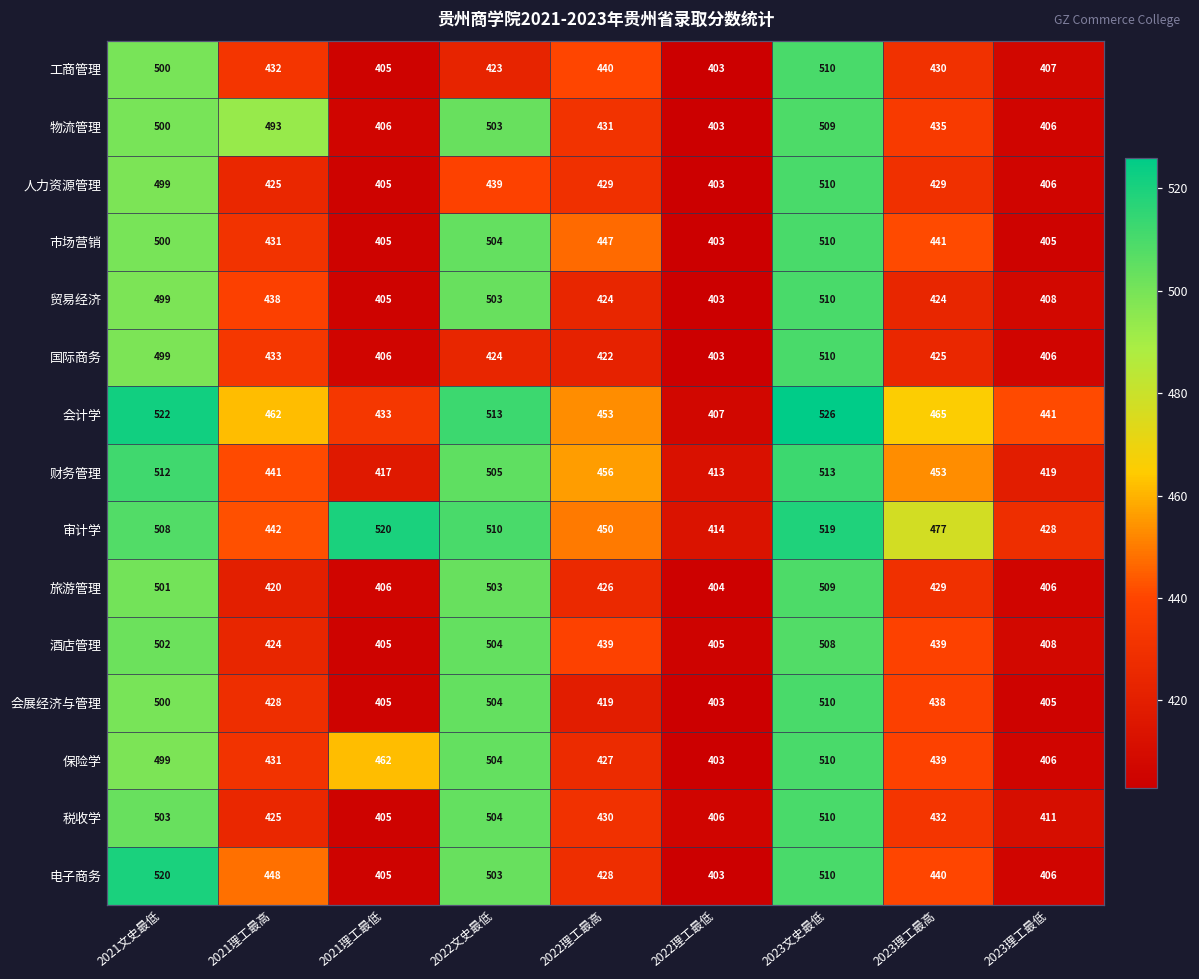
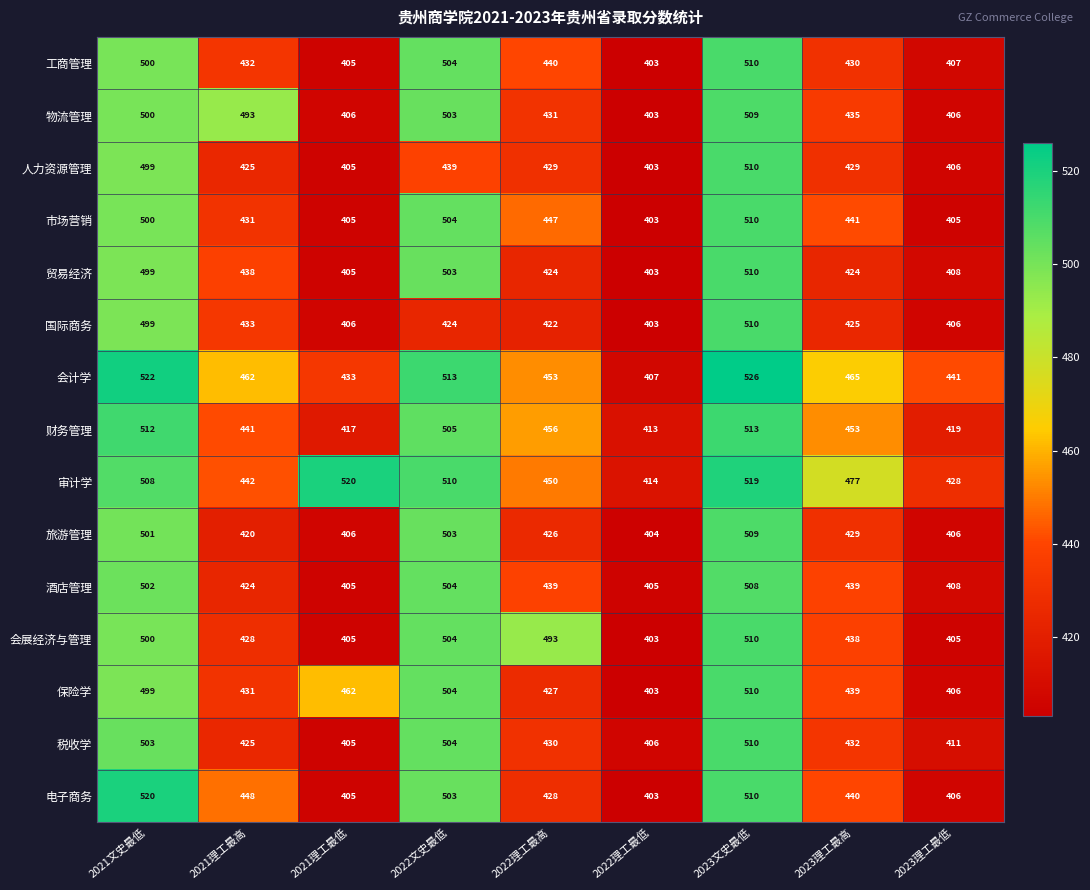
  {
    "工商管理": {
      "2021文史最低": 500,
      "2021理工最高": 432,
      "2021理工最低": 405,
-     "2022文史最低": 423,
+     "2022文史最低": 504,
      "2022理工最高": 440,
      "2022理工最低": 403,
      "2023文史最低": 510,
      "2023理工最高": 430,
      "2023理工最低": 407
    },
    "物流管理": {
      "2021文史最低": 500,
      "2021理工最高": 493,
      "2021理工最低": 406,
      "2022文史最低": 503,
      "2022理工最高": 431,
      "2022理工最低": 403,
      "2023文史最低": 509,
      "2023理工最高": 435,
      "2023理工最低": 406
    },
    "人力资源管理": {
      "2021文史最低": 499,
      "2021理工最高": 425,
      "2021理工最低": 405,
      "2022文史最低": 439,
      "2022理工最高": 429,
      "2022理工最低": 403,
      "2023文史最低": 510,
      "2023理工最高": 429,
      "2023理工最低": 406
    },
    "市场营销": {
      "2021文史最低": 500,
      "2021理工最高": 431,
      "2021理工最低": 405,
      "2022文史最低": 504,
      "2022理工最高": 447,
      "2022理工最低": 403,
      "2023文史最低": 510,
      "2023理工最高": 441,
      "2023理工最低": 405
    },
    "贸易经济": {
      "2021文史最低": 499,
      "2021理工最高": 438,
      "2021理工最低": 405,
      "2022文史最低": 503,
      "2022理工最高": 424,
      "2022理工最低": 403,
      "2023文史最低": 510,
      "2023理工最高": 424,
      "2023理工最低": 408
    },
    "国际商务": {
      "2021文史最低": 499,
      "2021理工最高": 433,
      "2021理工最低": 406,
      "2022文史最低": 424,
      "2022理工最高": 422,
      "2022理工最低": 403,
      "2023文史最低": 510,
      "2023理工最高": 425,
      "2023理工最低": 406
    },
    "会计学": {
      "2021文史最低": 522,
      "2021理工最高": 462,
      "2021理工最低": 433,
      "2022文史最低": 513,
      "2022理工最高": 453,
      "2022理工最低": 407,
      "2023文史最低": 526,
      "2023理工最高": 465,
      "2023理工最低": 441
    },
    "财务管理": {
      "2021文史最低": 512,
      "2021理工最高": 441,
      "2021理工最低": 417,
      "2022文史最低": 505,
      "2022理工最高": 456,
      "2022理工最低": 413,
      "2023文史最低": 513,
      "2023理工最高": 453,
      "2023理工最低": 419
    },
    "审计学": {
      "2021文史最低": 508,
      "2021理工最高": 442,
      "2021理工最低": 520,
      "2022文史最低": 510,
      "2022理工最高": 450,
      "2022理工最低": 414,
      "2023文史最低": 519,
      "2023理工最高": 477,
      "2023理工最低": 428
    },
    "旅游管理": {
      "2021文史最低": 501,
      "2021理工最高": 420,
      "2021理工最低": 406,
      "2022文史最低": 503,
      "2022理工最高": 426,
      "2022理工最低": 404,
      "2023文史最低": 509,
      "2023理工最高": 429,
      "2023理工最低": 406
    },
    "酒店管理": {
      "2021文史最低": 502,
      "2021理工最高": 424,
      "2021理工最低": 405,
      "2022文史最低": 504,
      "2022理工最高": 439,
      "2022理工最低": 405,
      "2023文史最低": 508,
      "2023理工最高": 439,
      "2023理工最低": 408
    },
    "会展经济与管理": {
      "2021文史最低": 500,
      "2021理工最高": 428,
      "2021理工最低": 405,
      "2022文史最低": 504,
-     "2022理工最高": 419,
+     "2022理工最高": 493,
      "2022理工最低": 403,
      "2023文史最低": 510,
      "2023理工最高": 438,
      "2023理工最低": 405
    },
    "保险学": {
      "2021文史最低": 499,
      "2021理工最高": 431,
      "2021理工最低": 462,
      "2022文史最低": 504,
      "2022理工最高": 427,
      "2022理工最低": 403,
      "2023文史最低": 510,
      "2023理工最高": 439,
      "2023理工最低": 406
    },
    "税收学": {
      "2021文史最低": 503,
      "2021理工最高": 425,
      "2021理工最低": 405,
      "2022文史最低": 504,
      "2022理工最高": 430,
      "2022理工最低": 406,
      "2023文史最低": 510,
      "2023理工最高": 432,
      "2023理工最低": 411
    },
    "电子商务": {
      "2021文史最低": 520,
      "2021理工最高": 448,
      "2021理工最低": 405,
      "2022文史最低": 503,
      "2022理工最高": 428,
      "2022理工最低": 403,
      "2023文史最低": 510,
      "2023理工最高": 440,
      "2023理工最低": 406
    }
  }
